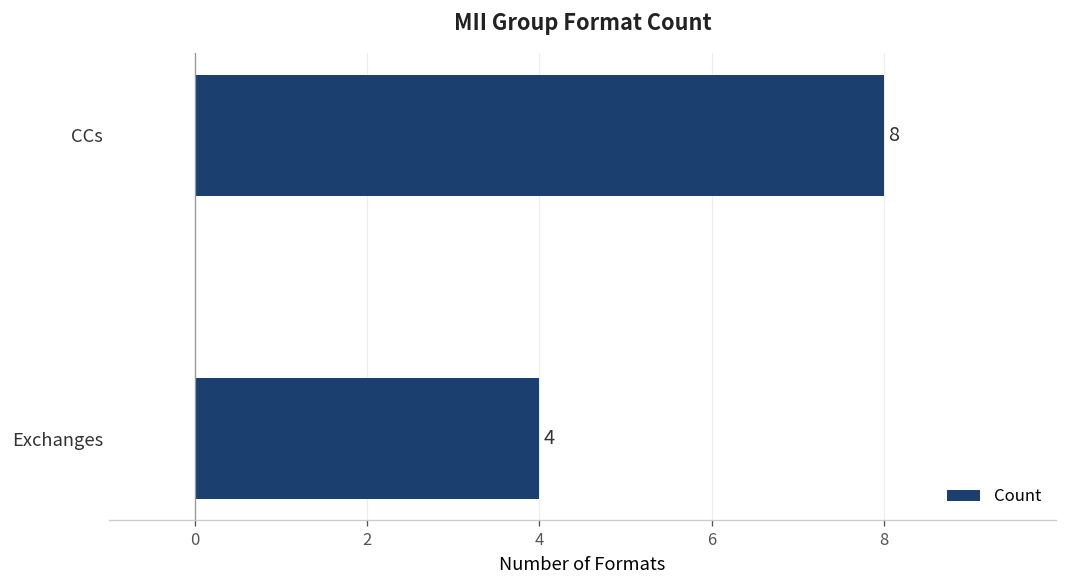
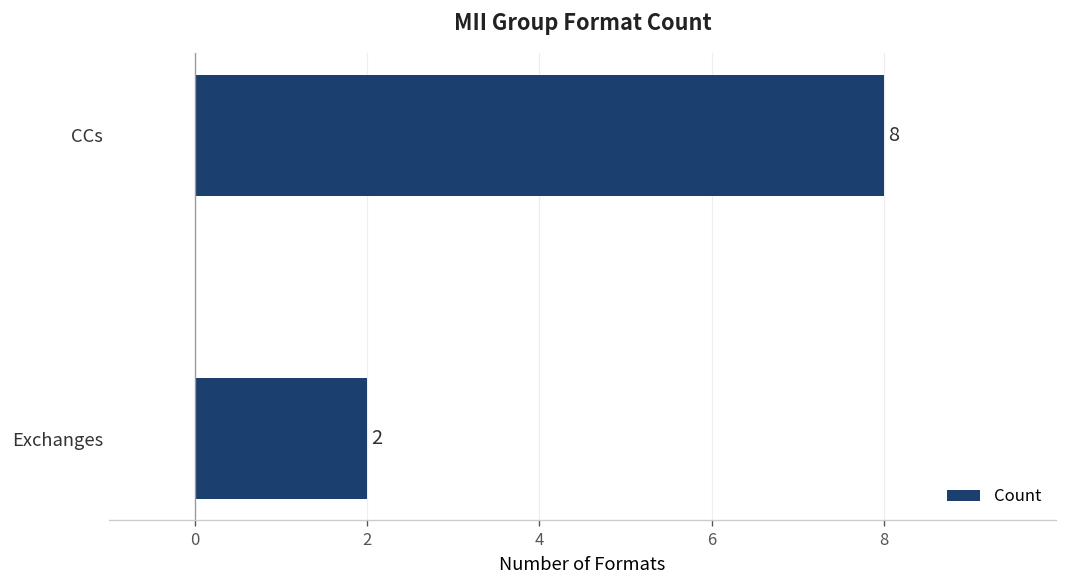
  {
    "CCs": 8,
-   "Exchanges": 4
+   "Exchanges": 2
  }
